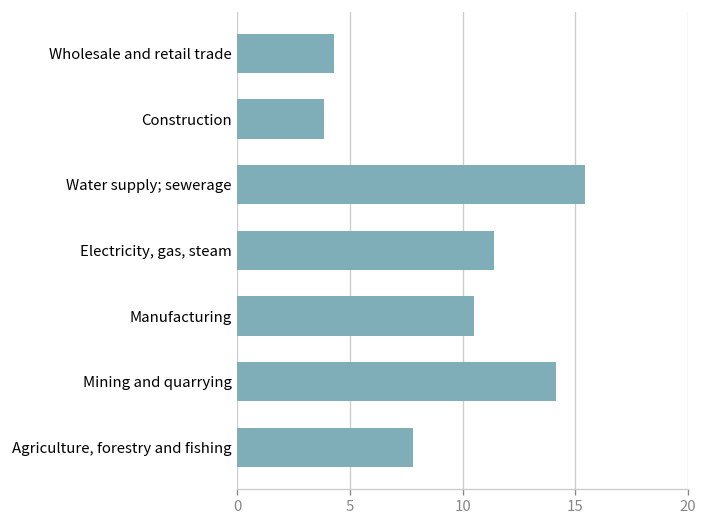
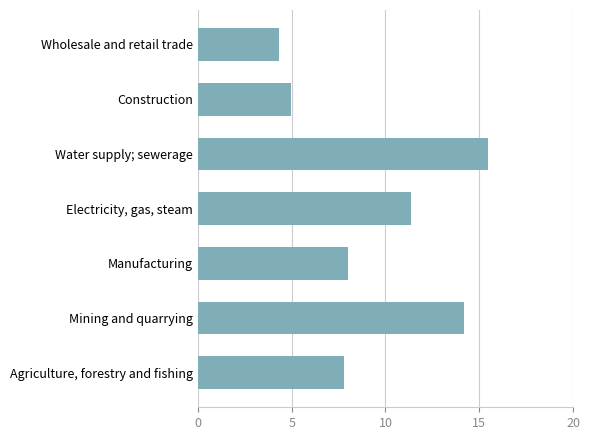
  {
    "Wholesale and retail trade": 4.3,
-   "Construction": 3.8,
+   "Construction": 4.9,
    "Water supply; sewerage": 15.5,
    "Electricity, gas, steam": 11.4,
-   "Manufacturing": 10.5,
+   "Manufacturing": 8.0,
    "Mining and quarrying": 14.2,
    "Agriculture, forestry and fishing": 7.8
  }
